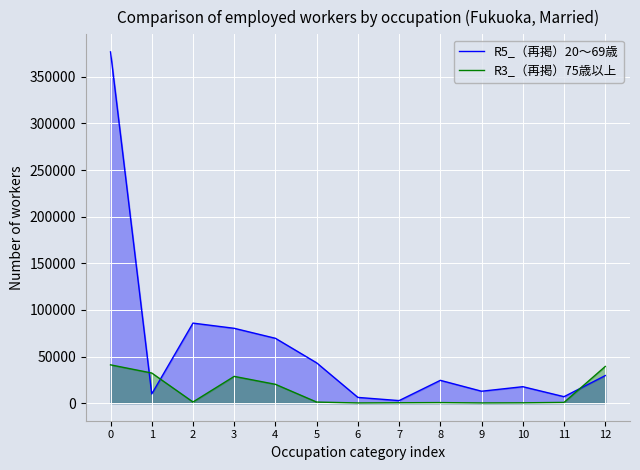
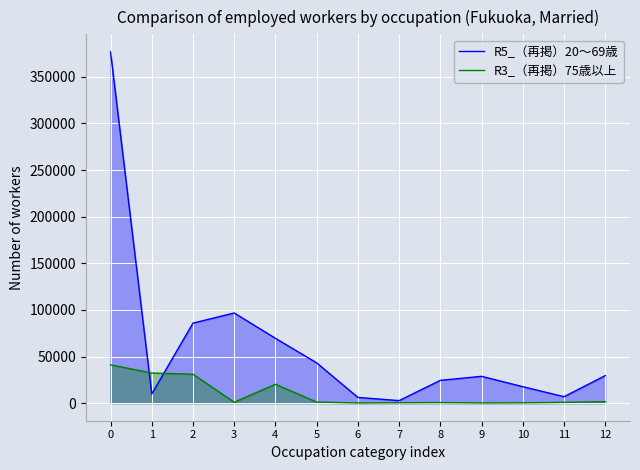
  {
    "R5_（再掲）20～69歳": {
      "0": 380000,
      "1": 10000,
      "2": 90000,
-     "3": 80000,
+     "3": 100000,
      "4": 70000,
      "5": 40000,
      "6": 10000,
      "8": 20000,
-     "9": 10000,
+     "9": 30000,
      "10": 20000,
      "11": 10000,
      "12": 30000
    },
    "R3_（再掲）75歳以上": {
      "0": 40000,
      "1": 30000,
-     "2": 0,
-     "3": 30000,
+     "2": 30000,
+     "3": 0,
      "4": 20000,
      "5": 0,
      "6": 0,
      "8": 0,
      "9": 0,
      "10": 0,
      "11": 0,
-     "12": 40000
+     "12": 0
    }
  }
